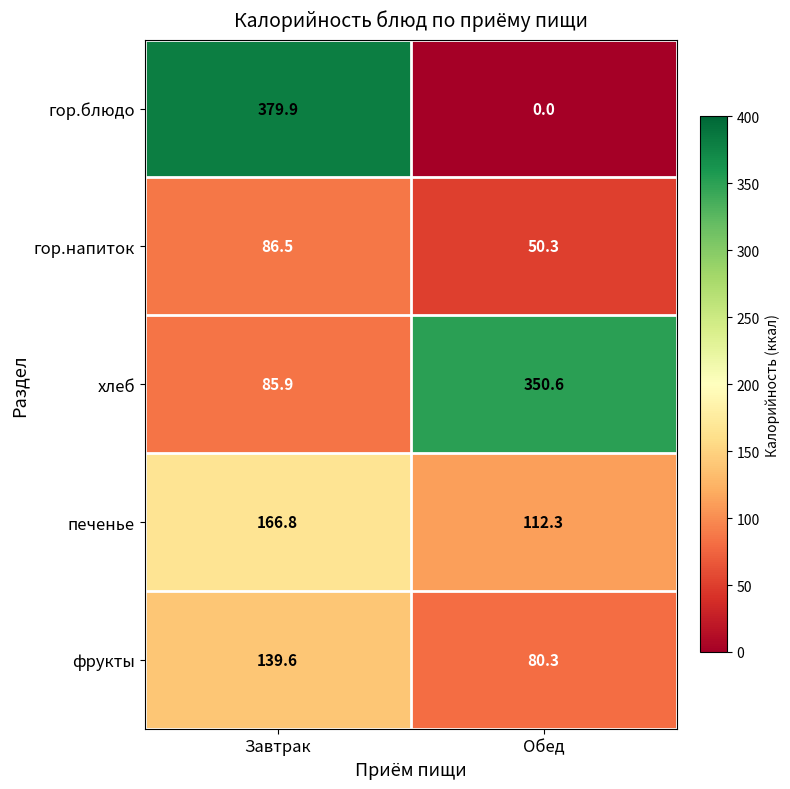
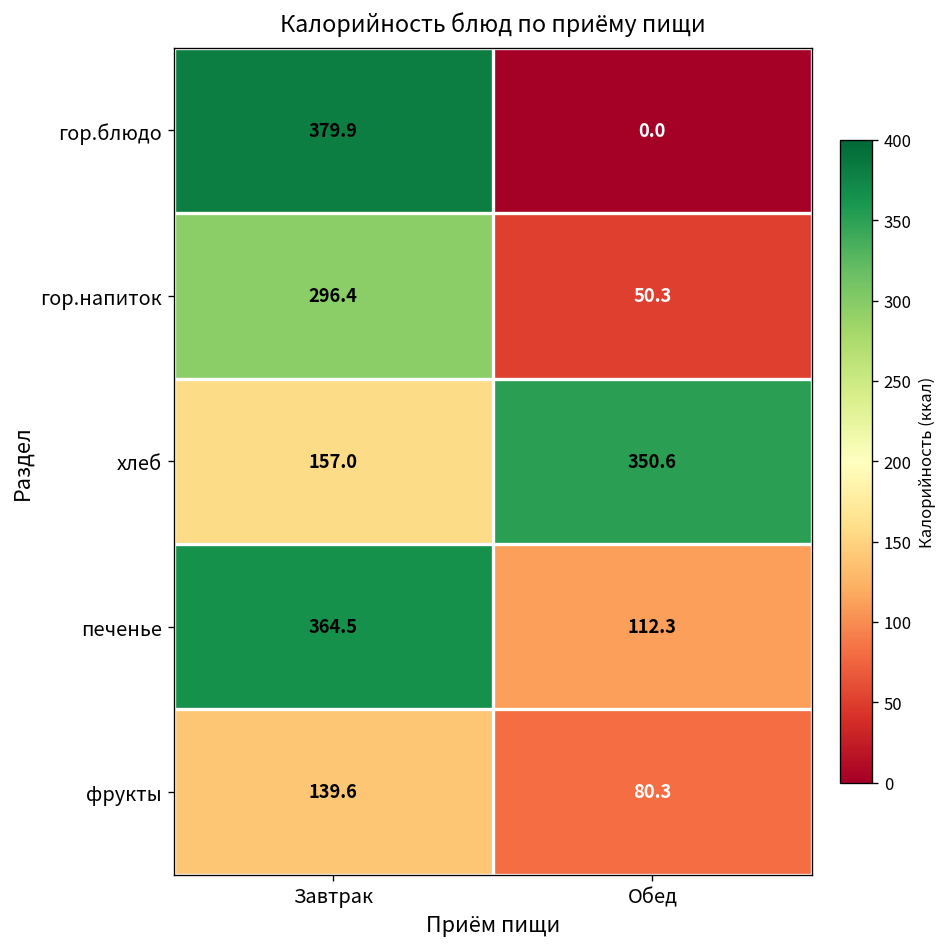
  {
    "гор.блюдо": {
      "Завтрак": 379.9,
      "Обед": 0.0
    },
    "гор.напиток": {
-     "Завтрак": 86.5,
+     "Завтрак": 296.4,
      "Обед": 50.3
    },
    "хлеб": {
-     "Завтрак": 85.9,
+     "Завтрак": 157.0,
      "Обед": 350.6
    },
    "печенье": {
-     "Завтрак": 166.8,
+     "Завтрак": 364.5,
      "Обед": 112.3
    },
    "фрукты": {
      "Завтрак": 139.6,
      "Обед": 80.3
    }
  }
